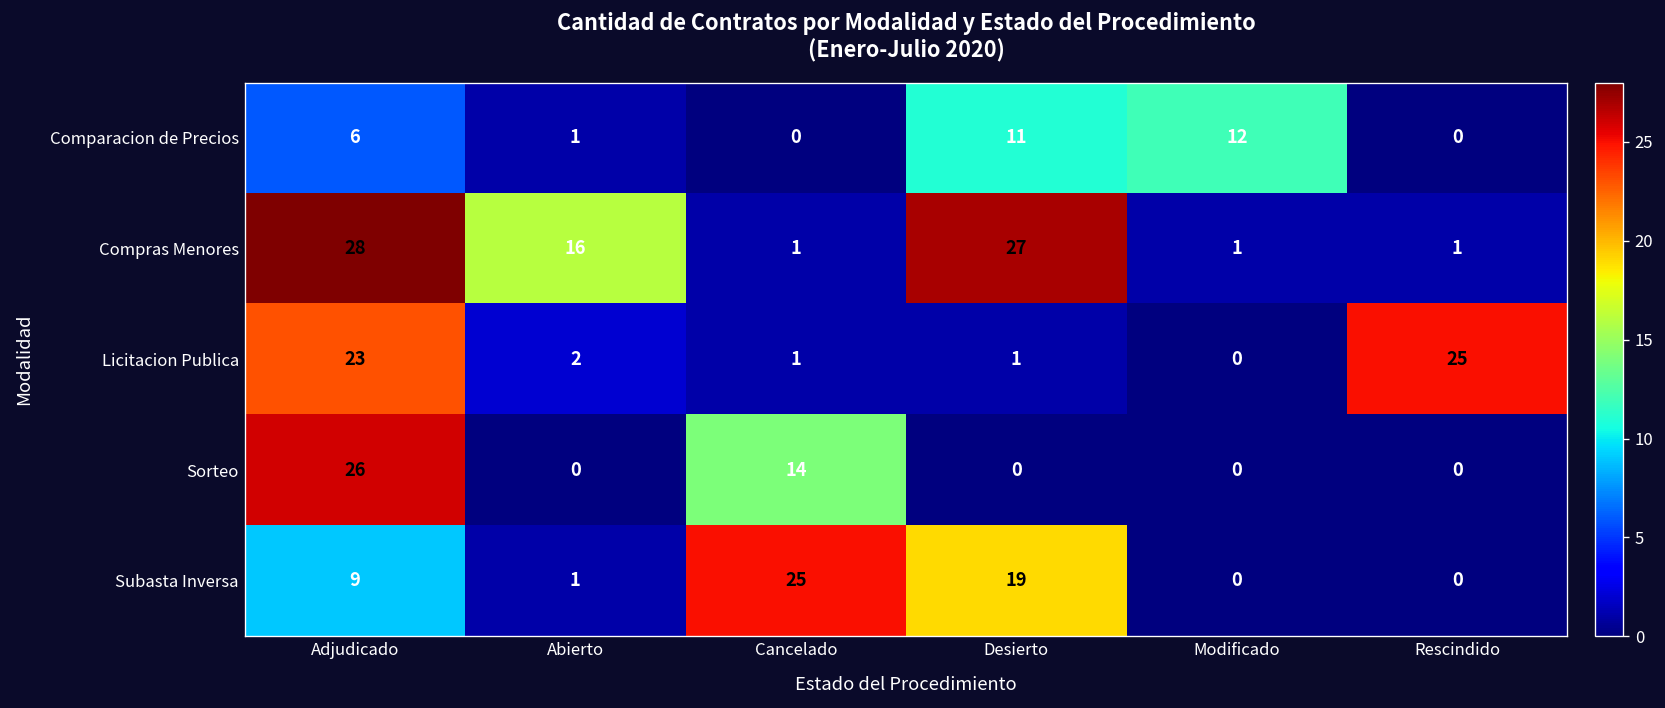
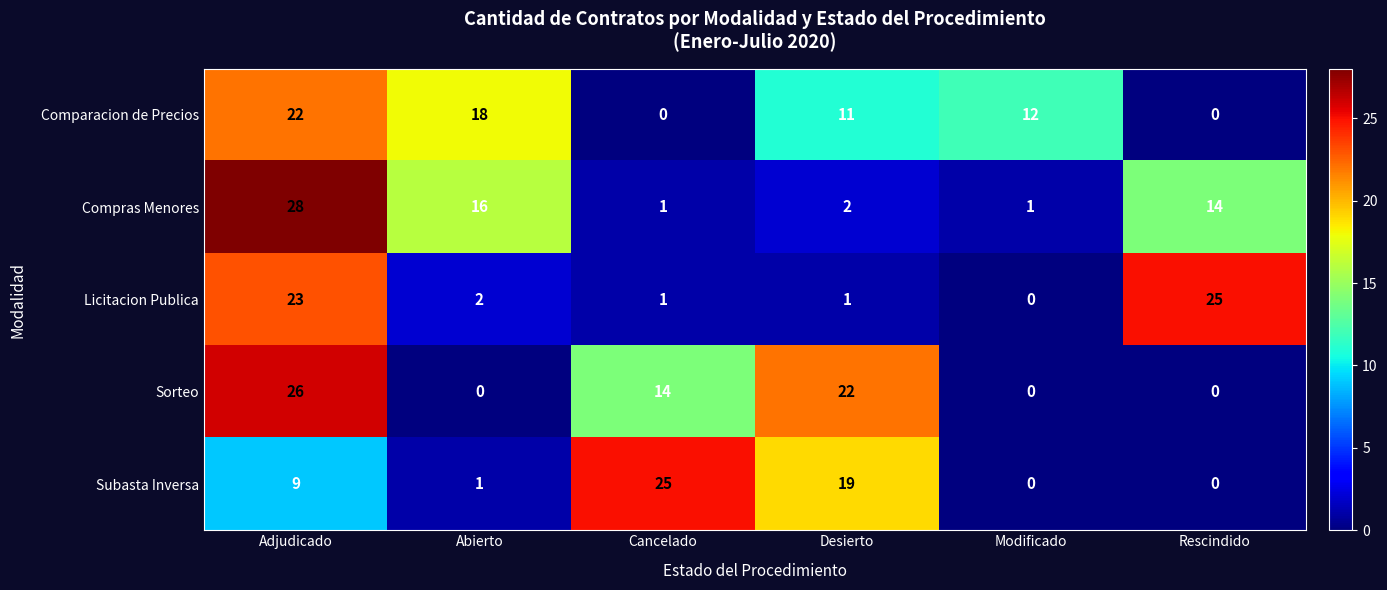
  {
    "Comparacion de Precios": {
-     "Adjudicado": 6,
-     "Abierto": 1,
+     "Adjudicado": 22,
+     "Abierto": 18,
      "Cancelado": 0,
      "Desierto": 11,
      "Modificado": 12,
      "Rescindido": 0
    },
    "Compras Menores": {
      "Adjudicado": 28,
      "Abierto": 16,
      "Cancelado": 1,
-     "Desierto": 27,
+     "Desierto": 2,
      "Modificado": 1,
-     "Rescindido": 1
+     "Rescindido": 14
    },
    "Licitacion Publica": {
      "Adjudicado": 23,
      "Abierto": 2,
      "Cancelado": 1,
      "Desierto": 1,
      "Modificado": 0,
      "Rescindido": 25
    },
    "Sorteo": {
      "Adjudicado": 26,
      "Abierto": 0,
      "Cancelado": 14,
-     "Desierto": 0,
+     "Desierto": 22,
      "Modificado": 0,
      "Rescindido": 0
    },
    "Subasta Inversa": {
      "Adjudicado": 9,
      "Abierto": 1,
      "Cancelado": 25,
      "Desierto": 19,
      "Modificado": 0,
      "Rescindido": 0
    }
  }
